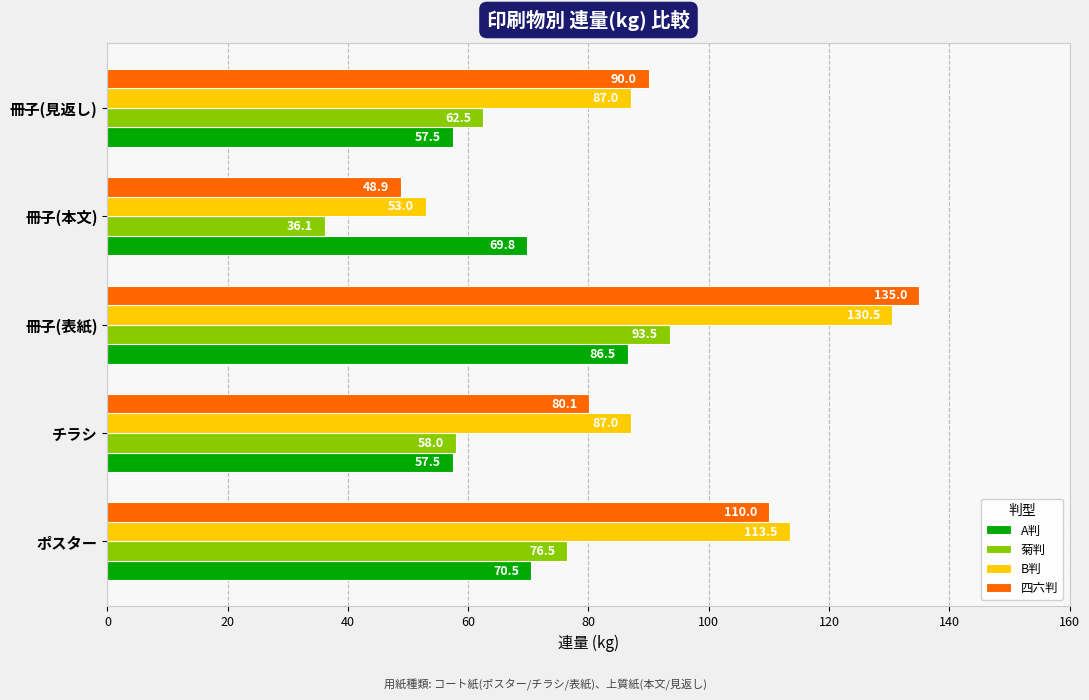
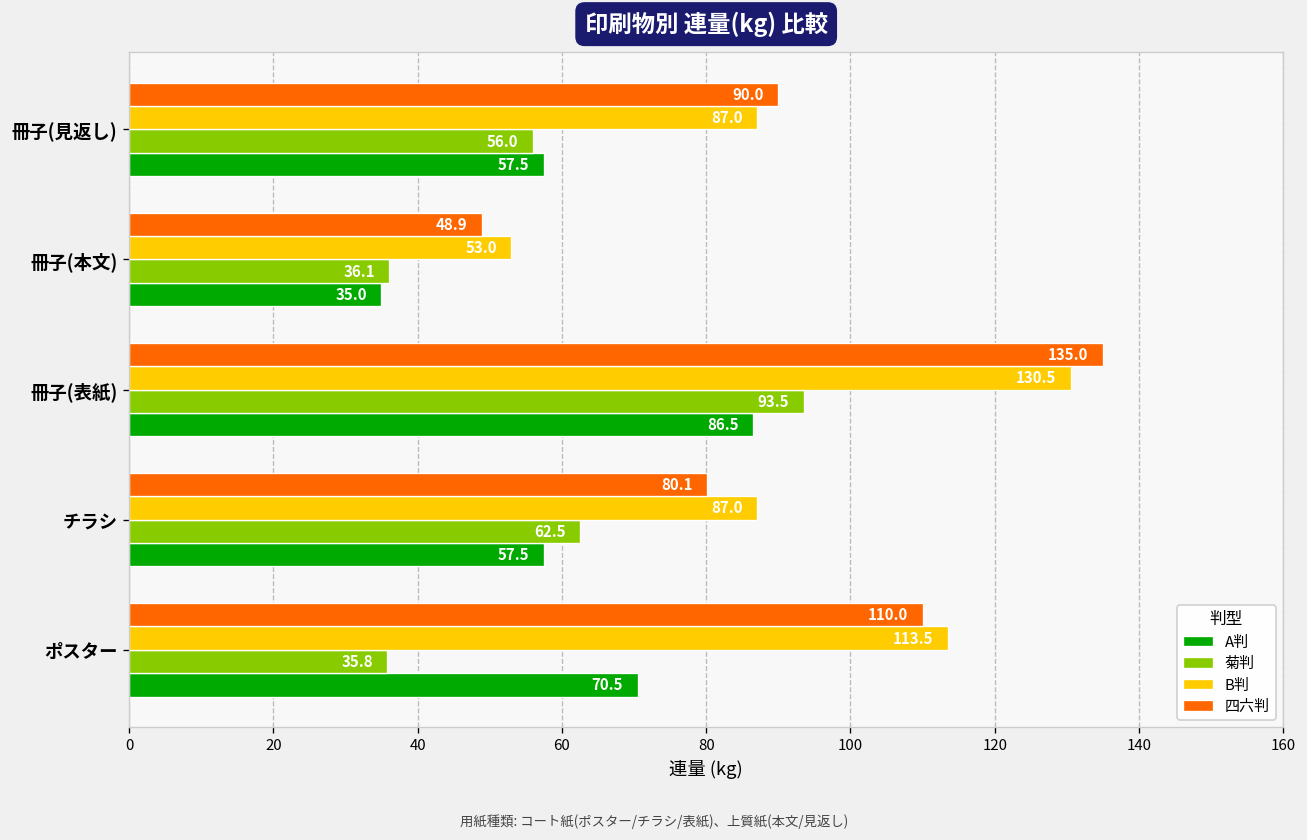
  {
    "A判": {
      "冊子(見返し)": 57.5,
-     "冊子(本文)": 69.8,
+     "冊子(本文)": 35.0,
      "冊子(表紙)": 86.5,
      "チラシ": 57.5,
      "ポスター": 70.5
    },
    "菊判": {
-     "冊子(見返し)": 62.5,
+     "冊子(見返し)": 56.0,
      "冊子(本文)": 36.1,
      "冊子(表紙)": 93.5,
-     "チラシ": 58.0,
-     "ポスター": 76.5
+     "チラシ": 62.5,
+     "ポスター": 35.8
    },
    "B判": {
      "冊子(見返し)": 87.0,
      "冊子(本文)": 53.0,
      "冊子(表紙)": 130.5,
      "チラシ": 87.0,
      "ポスター": 113.5
    },
    "四六判": {
      "冊子(見返し)": 90.0,
      "冊子(本文)": 48.9,
      "冊子(表紙)": 135.0,
      "チラシ": 80.1,
      "ポスター": 110.0
    }
  }
